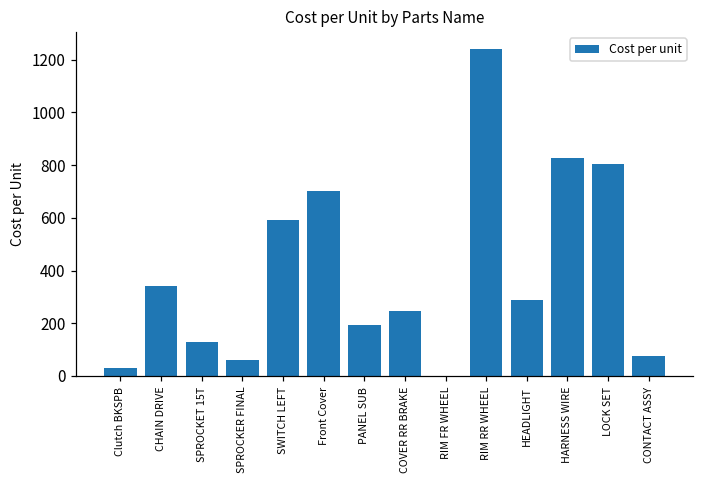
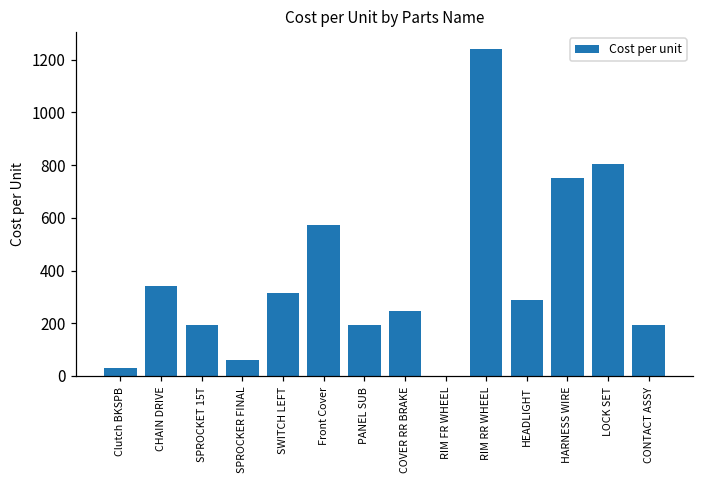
  {
    "Clutch BKSPB": 30,
    "CHAIN DRIVE": 340,
-   "SPROCKET 15T": 130,
+   "SPROCKET 15T": 190,
    "SPROCKER FINAL": 60,
-   "SWITCH LEFT": 590,
-   "Front Cover": 700,
+   "SWITCH LEFT": 320,
+   "Front Cover": 570,
    "PANEL SUB": 190,
    "COVER RR BRAKE": 250,
    "RIM RR WHEEL": 1240,
    "HEADLIGHT": 290,
-   "HARNESS WIRE": 830,
+   "HARNESS WIRE": 750,
    "LOCK SET": 800,
-   "CONTACT ASSY": 80
+   "CONTACT ASSY": 190
  }
